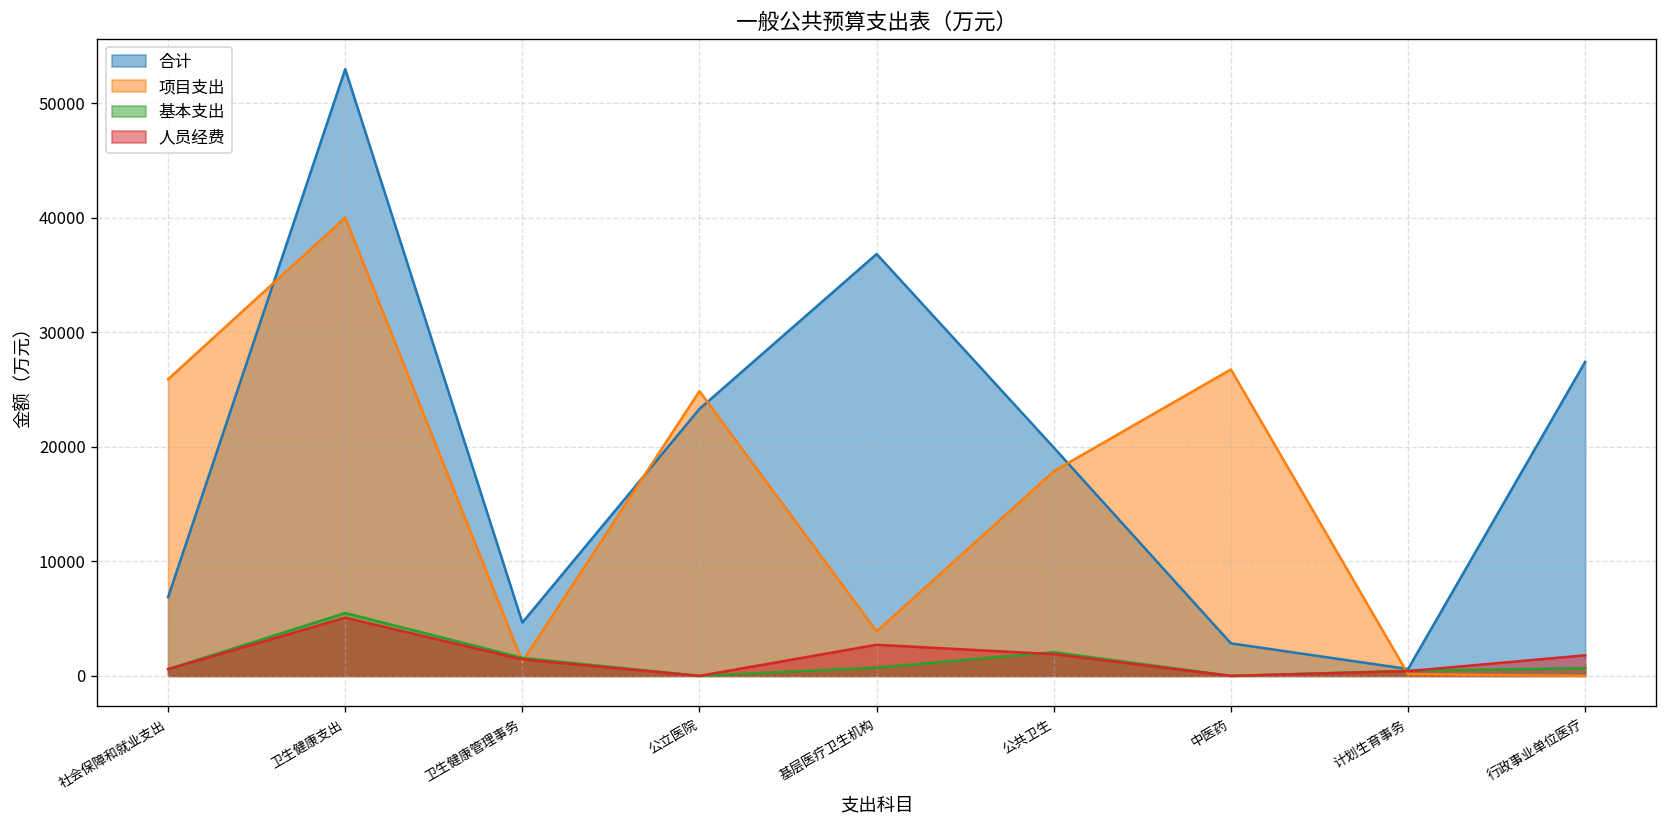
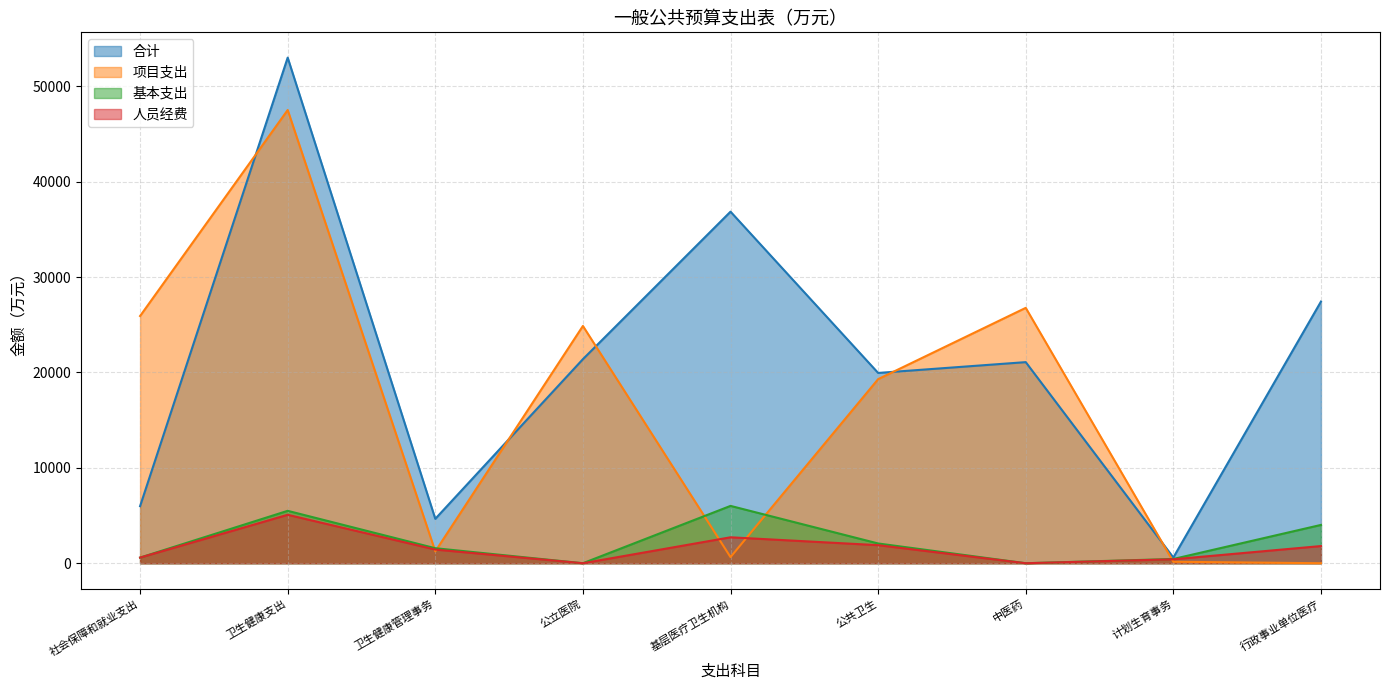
  {
    "合计": {
-     "社会保障和就业支出": 7000,
+     "社会保障和就业支出": 6000,
      "卫生健康支出": 53000,
      "卫生健康管理事务": 5000,
-     "公立医院": 23000,
+     "公立医院": 21000,
      "基层医疗卫生机构": 37000,
      "公共卫生": 20000,
-     "中医药": 3000,
+     "中医药": 21000,
      "行政事业单位医疗": 27000
    },
    "项目支出": {
      "社会保障和就业支出": 26000,
-     "卫生健康支出": 40000,
+     "卫生健康支出": 48000,
      "公立医院": 25000,
-     "基层医疗卫生机构": 4000,
-     "公共卫生": 18000,
+     "基层医疗卫生机构": 1000,
+     "公共卫生": 19000,
      "中医药": 27000,
      "行政事业单位医疗": 0
    },
    "基本支出": {
      "卫生健康支出": 5000,
-     "基层医疗卫生机构": 1000,
-     "行政事业单位医疗": 1000
+     "基层医疗卫生机构": 6000,
+     "行政事业单位医疗": 4000
    },
    "人员经费": {
      "卫生健康支出": 5000,
      "基层医疗卫生机构": 3000,
      "行政事业单位医疗": 2000
    }
  }
